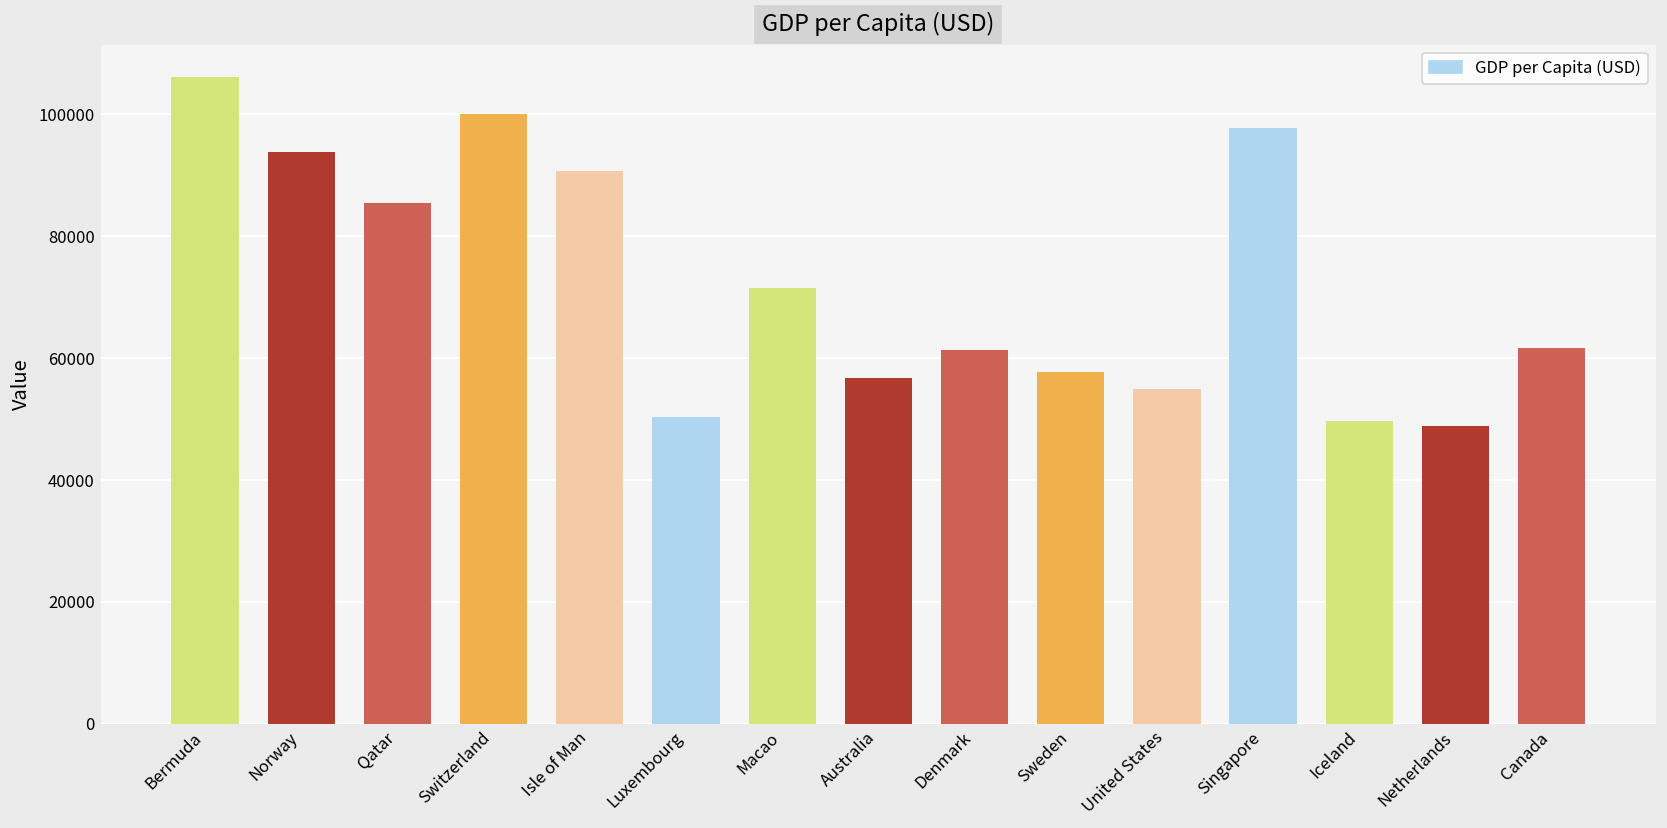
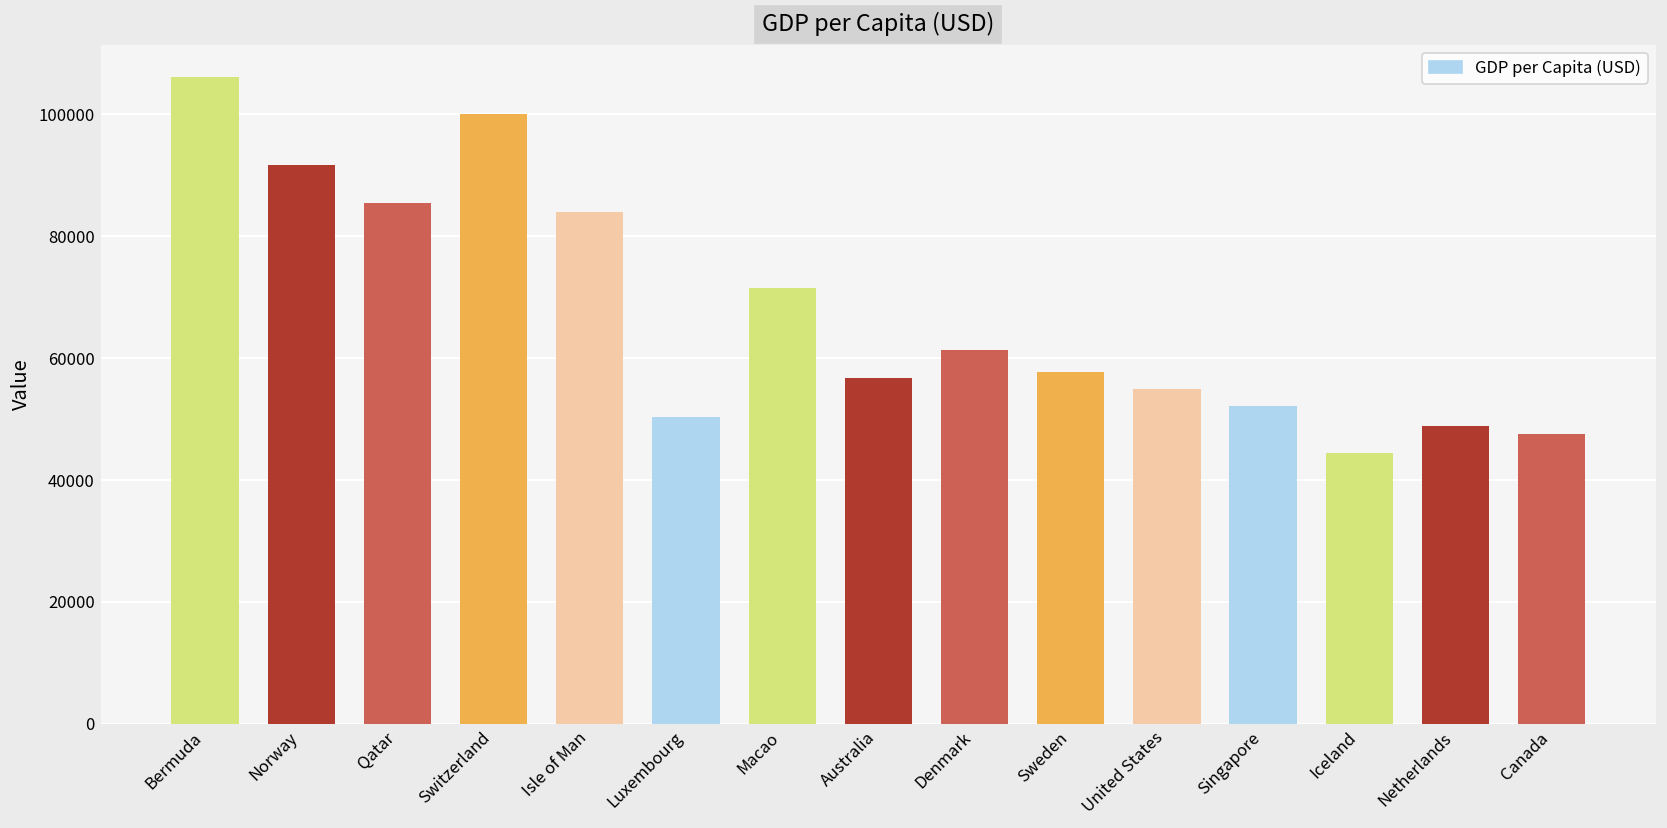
  {
    "Bermuda": 106000,
-   "Norway": 94000,
+   "Norway": 92000,
    "Qatar": 85000,
    "Switzerland": 100000,
-   "Isle of Man": 91000,
+   "Isle of Man": 84000,
    "Luxembourg": 50000,
    "Macao": 72000,
    "Australia": 57000,
    "Denmark": 61000,
    "Sweden": 58000,
    "United States": 55000,
-   "Singapore": 98000,
-   "Iceland": 50000,
+   "Singapore": 52000,
+   "Iceland": 44000,
    "Netherlands": 49000,
-   "Canada": 62000
+   "Canada": 48000
  }
